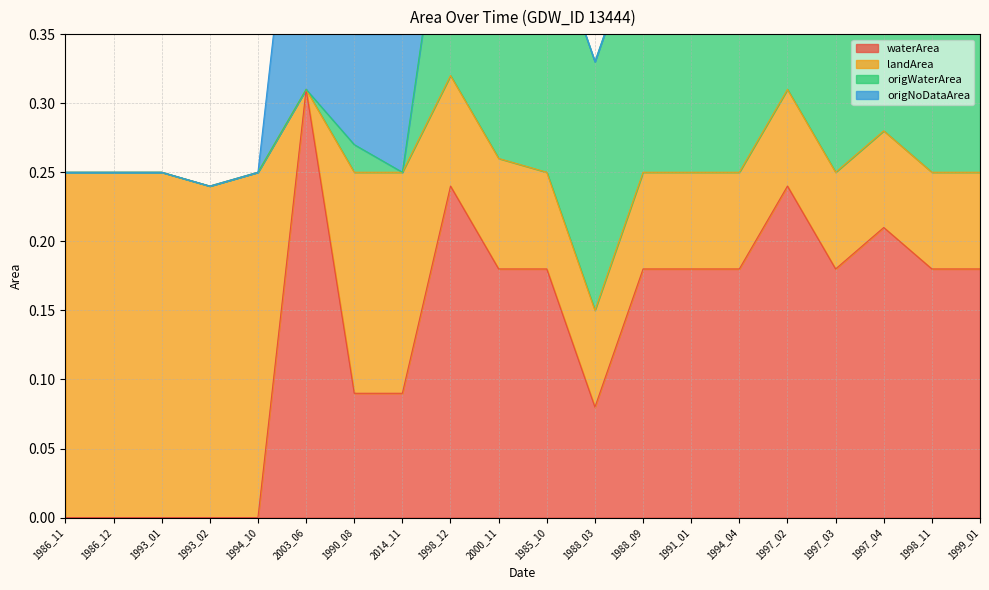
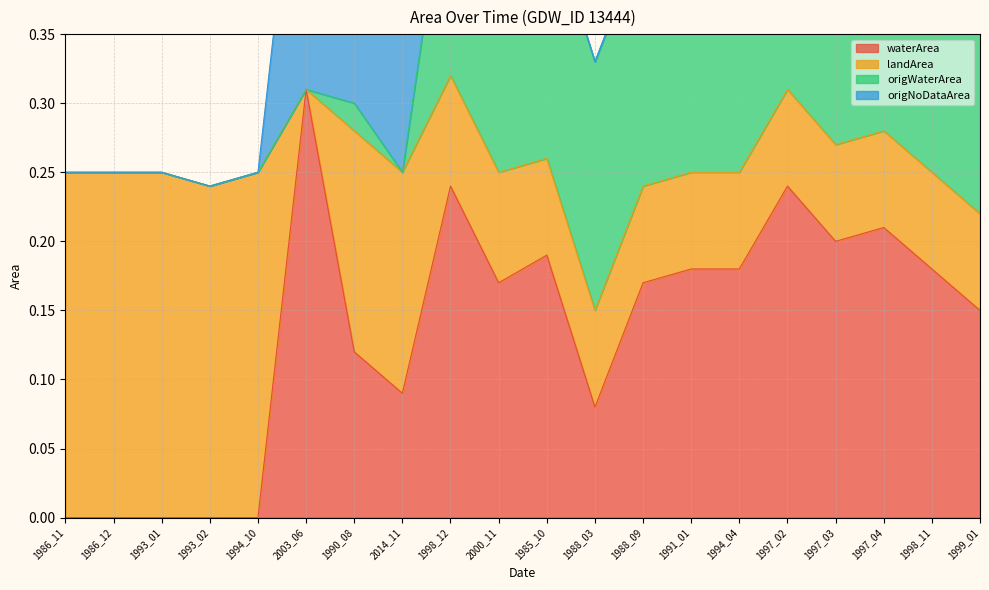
  {
    "waterArea": {
      "1986_11": 0.00,
      "1986_12": 0.00,
      "1993_01": 0.00,
      "1993_02": 0.00,
      "1994_10": 0.00,
-     "1990_08": 0.09,
+     "1990_08": 0.12,
      "2014_11": 0.09,
      "1998_12": 0.24,
-     "2000_11": 0.18,
-     "1985_10": 0.18,
+     "2000_11": 0.17,
+     "1985_10": 0.19,
      "1988_03": 0.08,
-     "1988_09": 0.18,
+     "1988_09": 0.17,
      "1991_01": 0.18,
      "1994_04": 0.18,
      "1997_02": 0.24,
-     "1997_03": 0.18,
+     "1997_03": 0.20,
      "1997_04": 0.21,
      "1998_11": 0.18,
-     "1999_01": 0.18
+     "1999_01": 0.15
    },
    "landArea": {
      "1990_08": 0.16,
      "1998_12": 0.08,
      "2000_11": 0.08,
      "1985_10": 0.07,
      "1988_03": 0.07,
      "1988_09": 0.07,
      "1991_01": 0.07,
      "1994_04": 0.07,
      "1997_02": 0.07,
      "1997_03": 0.07,
      "1997_04": 0.07,
      "1998_11": 0.07,
      "1999_01": 0.07
    },
    "origWaterArea": {
      "1990_08": 0.02
    },
    "origNoDataArea": {
      "2014_11": 0.10
    }
  }
